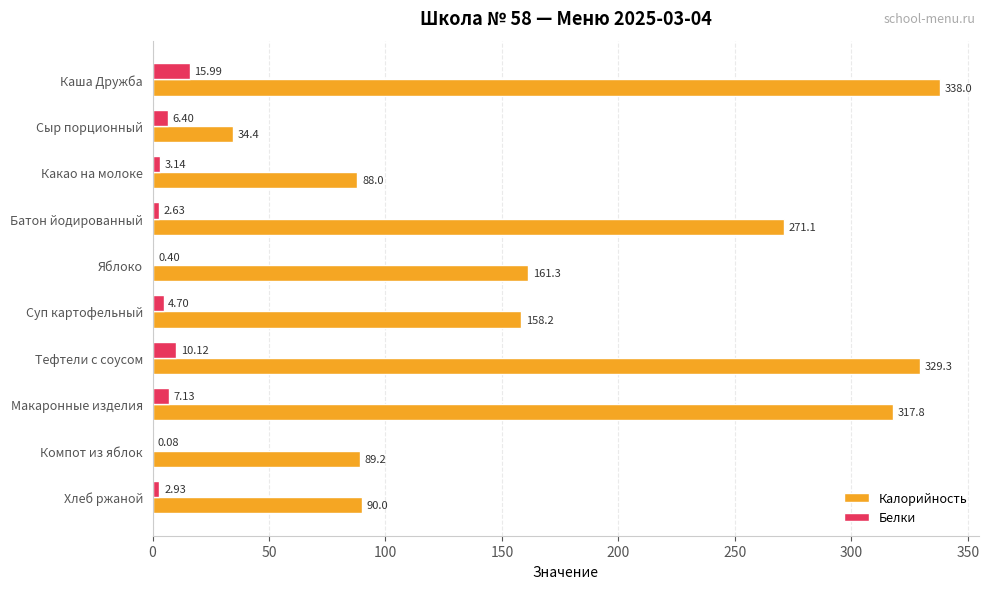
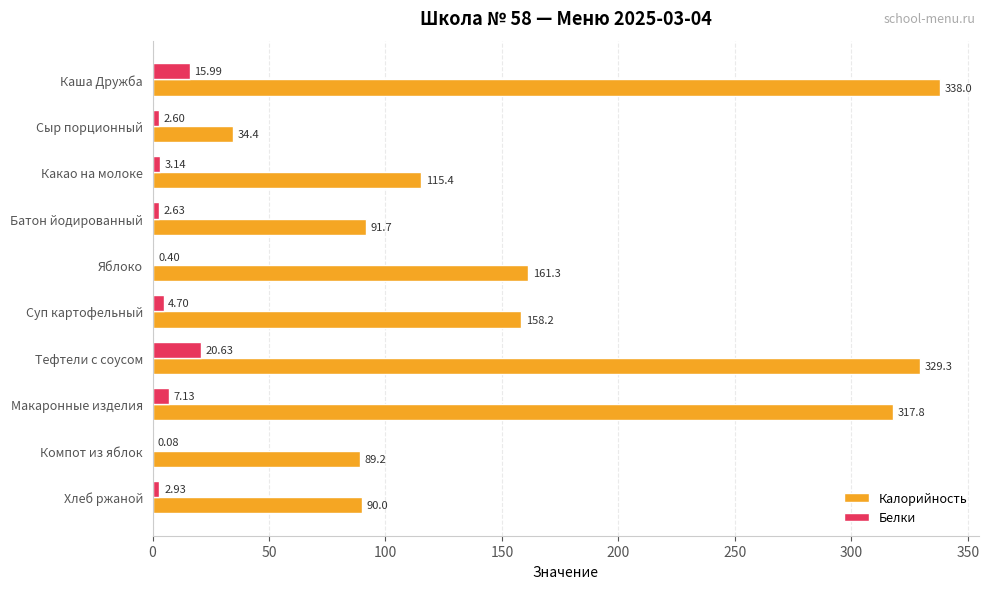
  {
    "Калорийность": {
      "Каша Дружба": 338.0,
      "Сыр порционный": 34.4,
-     "Какао на молоке": 88.0,
-     "Батон йодированный": 271.1,
+     "Какао на молоке": 115.4,
+     "Батон йодированный": 91.7,
      "Яблоко": 161.3,
      "Суп картофельный": 158.2,
      "Тефтели с соусом": 329.3,
      "Макаронные изделия": 317.8,
      "Компот из яблок": 89.2,
      "Хлеб ржаной": 90.0
    },
    "Белки": {
      "Каша Дружба": 15.99,
-     "Сыр порционный": 6.40,
+     "Сыр порционный": 2.60,
      "Какао на молоке": 3.14,
      "Батон йодированный": 2.63,
      "Яблоко": 0.40,
      "Суп картофельный": 4.70,
-     "Тефтели с соусом": 10.12,
+     "Тефтели с соусом": 20.63,
      "Макаронные изделия": 7.13,
      "Компот из яблок": 0.08,
      "Хлеб ржаной": 2.93
    }
  }
